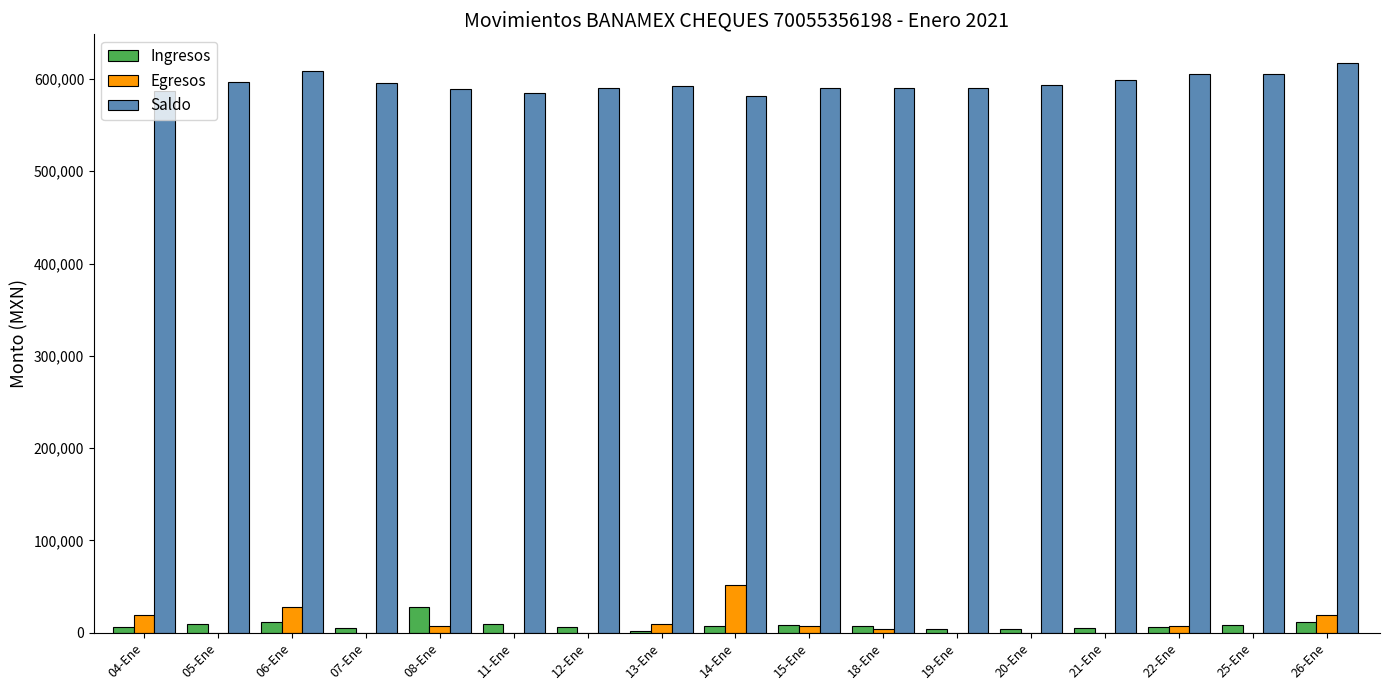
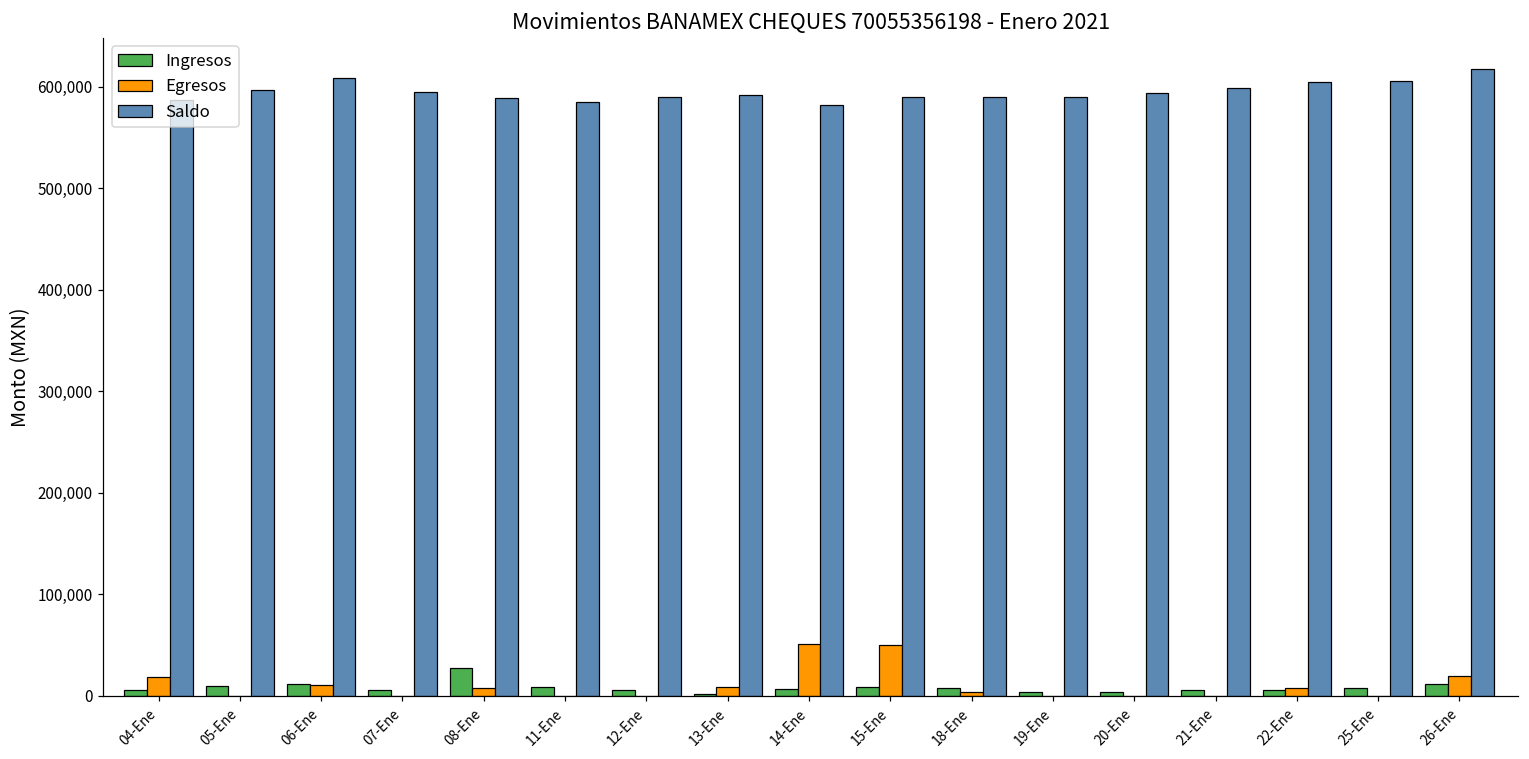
  {
    "Ingresos": {
      "04-Ene": "10,000",
      "05-Ene": "10,000",
      "06-Ene": "10,000",
      "07-Ene": "10,000",
      "08-Ene": "30,000",
      "11-Ene": "10,000",
      "12-Ene": "10,000",
      "14-Ene": "10,000",
      "15-Ene": "10,000",
      "18-Ene": "10,000",
      "19-Ene": "0",
      "20-Ene": "0",
      "21-Ene": "10,000",
      "22-Ene": "10,000",
      "25-Ene": "10,000",
      "26-Ene": "10,000"
    },
    "Egresos": {
      "04-Ene": "20,000",
      "05-Ene": "0",
-     "06-Ene": "30,000",
+     "06-Ene": "10,000",
      "07-Ene": "0",
      "08-Ene": "10,000",
      "11-Ene": "0",
      "12-Ene": "0",
      "13-Ene": "10,000",
      "14-Ene": "50,000",
-     "15-Ene": "10,000",
+     "15-Ene": "50,000",
      "18-Ene": "0",
      "19-Ene": "0",
      "20-Ene": "0",
      "21-Ene": "0",
      "22-Ene": "10,000",
      "25-Ene": "0",
      "26-Ene": "20,000"
    },
    "Saldo": {
      "05-Ene": "600,000",
      "06-Ene": "610,000",
      "07-Ene": "600,000",
      "08-Ene": "590,000",
      "11-Ene": "580,000",
      "12-Ene": "590,000",
      "13-Ene": "590,000",
      "14-Ene": "580,000",
      "15-Ene": "590,000",
      "18-Ene": "590,000",
      "19-Ene": "590,000",
      "20-Ene": "590,000",
      "21-Ene": "600,000",
      "22-Ene": "610,000",
      "25-Ene": "610,000",
      "26-Ene": "620,000"
    }
  }
